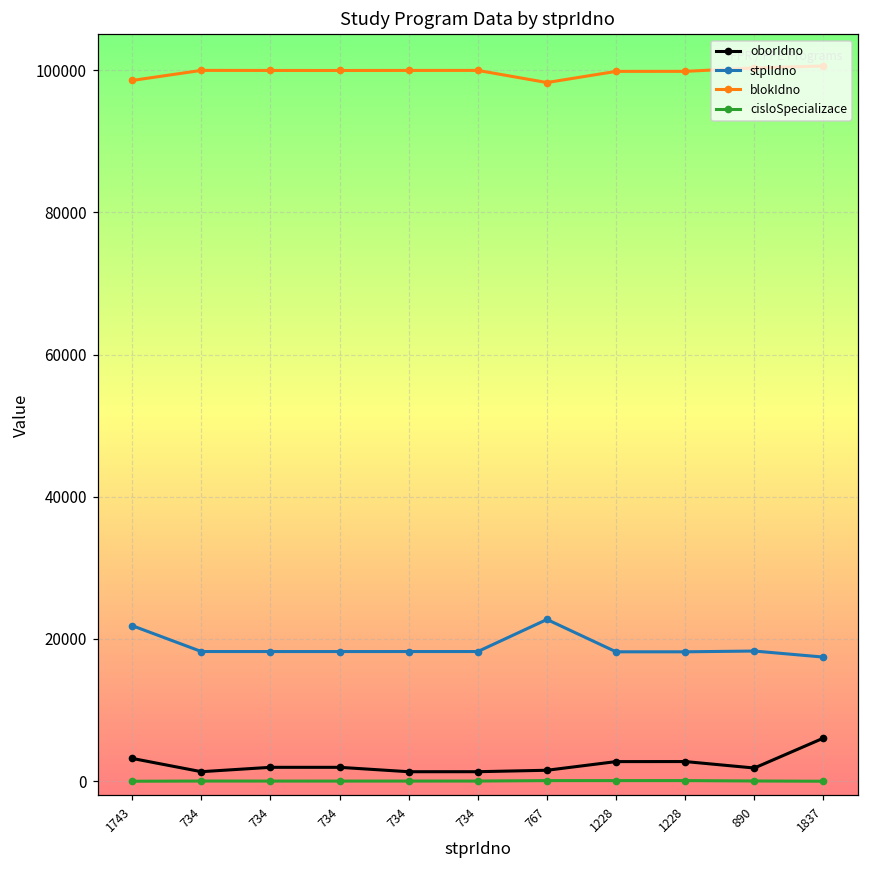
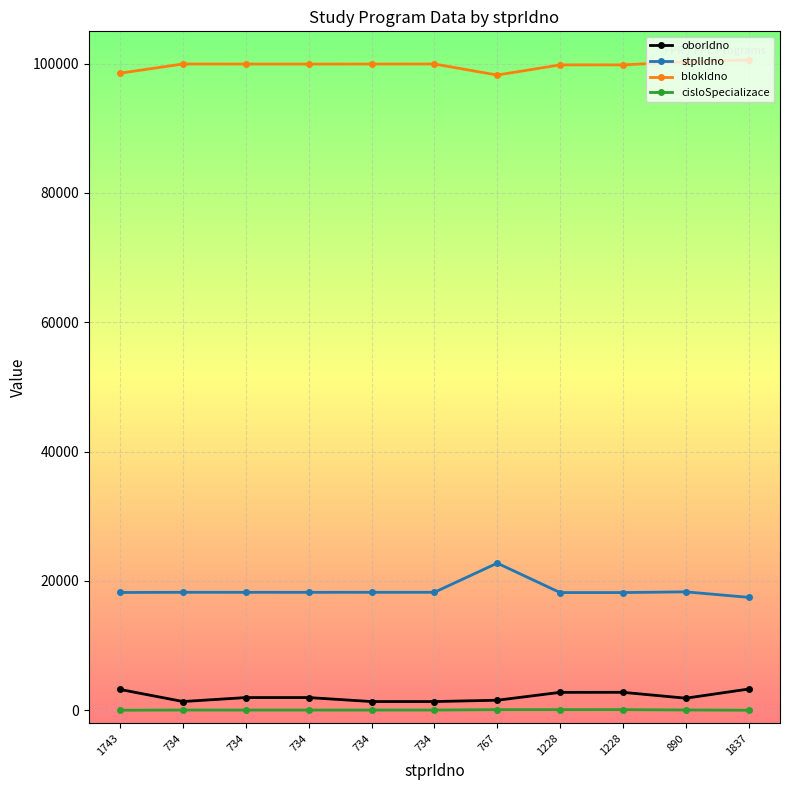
  {
    "oborIdno": {
      "1743": 3000,
      "767": 2000,
      "890": 2000,
-     "1837": 6000
+     "1837": 3000
    },
    "stplIdno": {
-     "1743": 22000,
+     "1743": 18000,
      "767": 23000,
      "890": 18000,
      "1837": 17000
    },
    "blokIdno": {
      "1743": 99000,
      "767": 98000
    },
    "cisloSpecializace": {
      "1743": 0,
      "767": 0,
      "890": 0,
      "1837": 0
    }
  }
